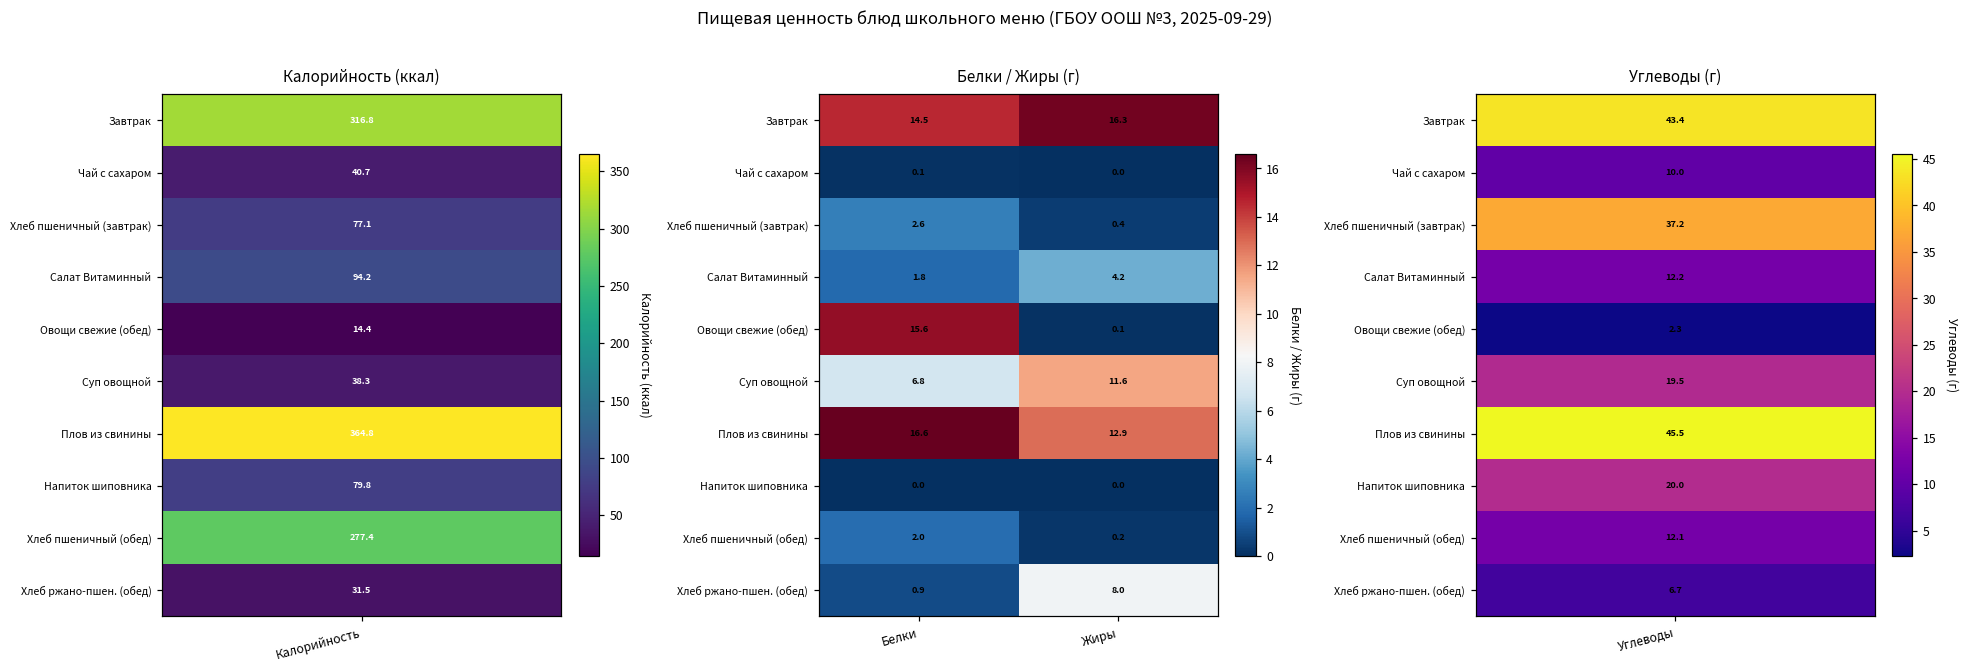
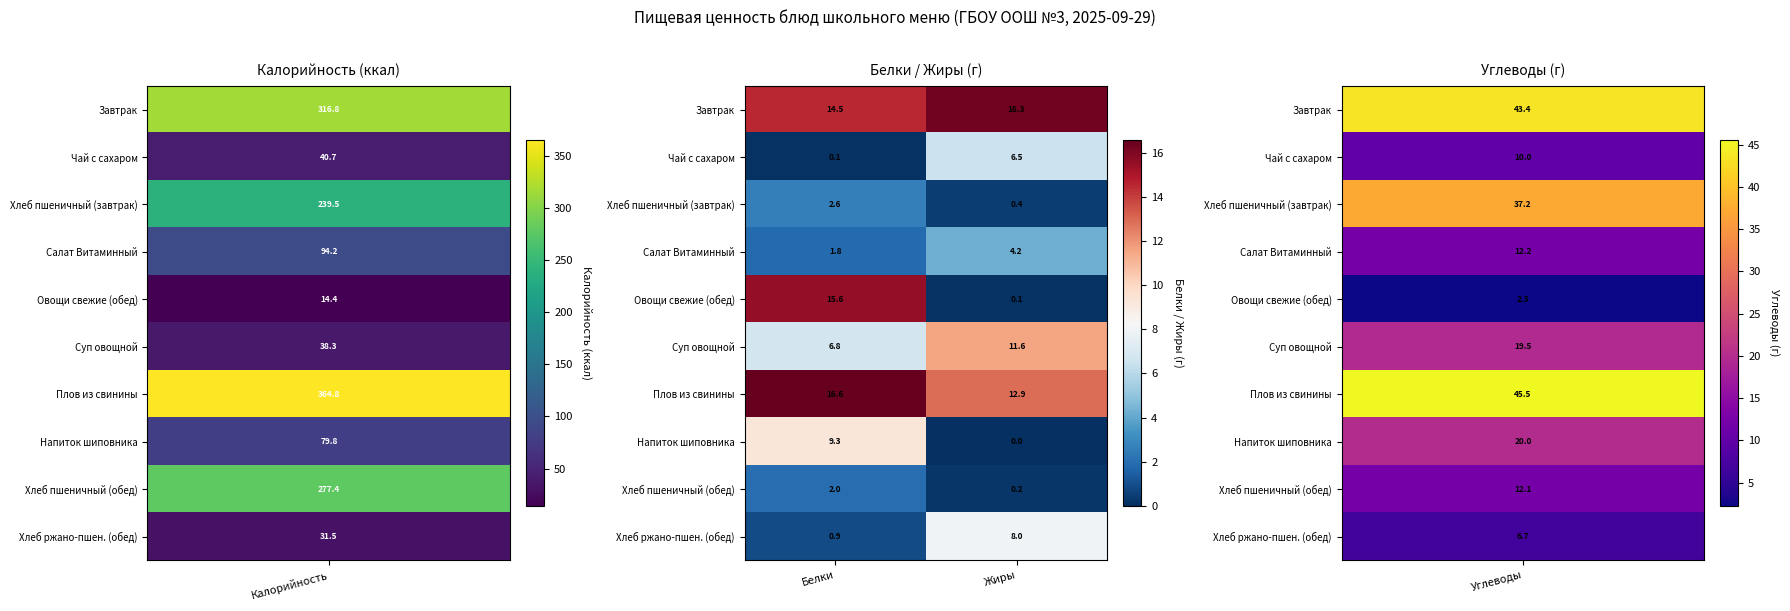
  {
    "Калорийность (ккал)": {
      "Завтрак": {
        "Калорийность": 316.8
      },
      "Чай с сахаром": {
        "Калорийность": 40.7
      },
      "Хлеб пшеничный (завтрак)": {
-       "Калорийность": 77.1
+       "Калорийность": 239.5
      },
      "Салат Витаминный": {
        "Калорийность": 94.2
      },
      "Овощи свежие (обед)": {
        "Калорийность": 14.4
      },
      "Суп овощной": {
        "Калорийность": 38.3
      },
      "Плов из свинины": {
        "Калорийность": 364.8
      },
      "Напиток шиповника": {
        "Калорийность": 79.8
      },
      "Хлеб пшеничный (обед)": {
        "Калорийность": 277.4
      },
      "Хлеб ржано-пшен. (обед)": {
        "Калорийность": 31.5
      }
    },
    "Белки / Жиры (г)": {
      "Завтрак": {
        "Белки": 14.5,
        "Жиры": 16.3
      },
      "Чай с сахаром": {
        "Белки": 0.1,
-       "Жиры": 0.0
+       "Жиры": 6.5
      },
      "Хлеб пшеничный (завтрак)": {
        "Белки": 2.6,
        "Жиры": 0.4
      },
      "Салат Витаминный": {
        "Белки": 1.8,
        "Жиры": 4.2
      },
      "Овощи свежие (обед)": {
        "Белки": 15.6,
        "Жиры": 0.1
      },
      "Суп овощной": {
        "Белки": 6.8,
        "Жиры": 11.6
      },
      "Плов из свинины": {
        "Белки": 16.6,
        "Жиры": 12.9
      },
      "Напиток шиповника": {
-       "Белки": 0.0,
+       "Белки": 9.3,
        "Жиры": 0.0
      },
      "Хлеб пшеничный (обед)": {
        "Белки": 2.0,
        "Жиры": 0.2
      },
      "Хлеб ржано-пшен. (обед)": {
        "Белки": 0.9,
        "Жиры": 8.0
      }
    },
    "Углеводы (г)": {
      "Завтрак": {
        "Углеводы": 43.4
      },
      "Чай с сахаром": {
        "Углеводы": 10.0
      },
      "Хлеб пшеничный (завтрак)": {
        "Углеводы": 37.2
      },
      "Салат Витаминный": {
        "Углеводы": 12.2
      },
      "Овощи свежие (обед)": {
        "Углеводы": 2.3
      },
      "Суп овощной": {
        "Углеводы": 19.5
      },
      "Плов из свинины": {
        "Углеводы": 45.5
      },
      "Напиток шиповника": {
        "Углеводы": 20.0
      },
      "Хлеб пшеничный (обед)": {
        "Углеводы": 12.1
      },
      "Хлеб ржано-пшен. (обед)": {
        "Углеводы": 6.7
      }
    }
  }
